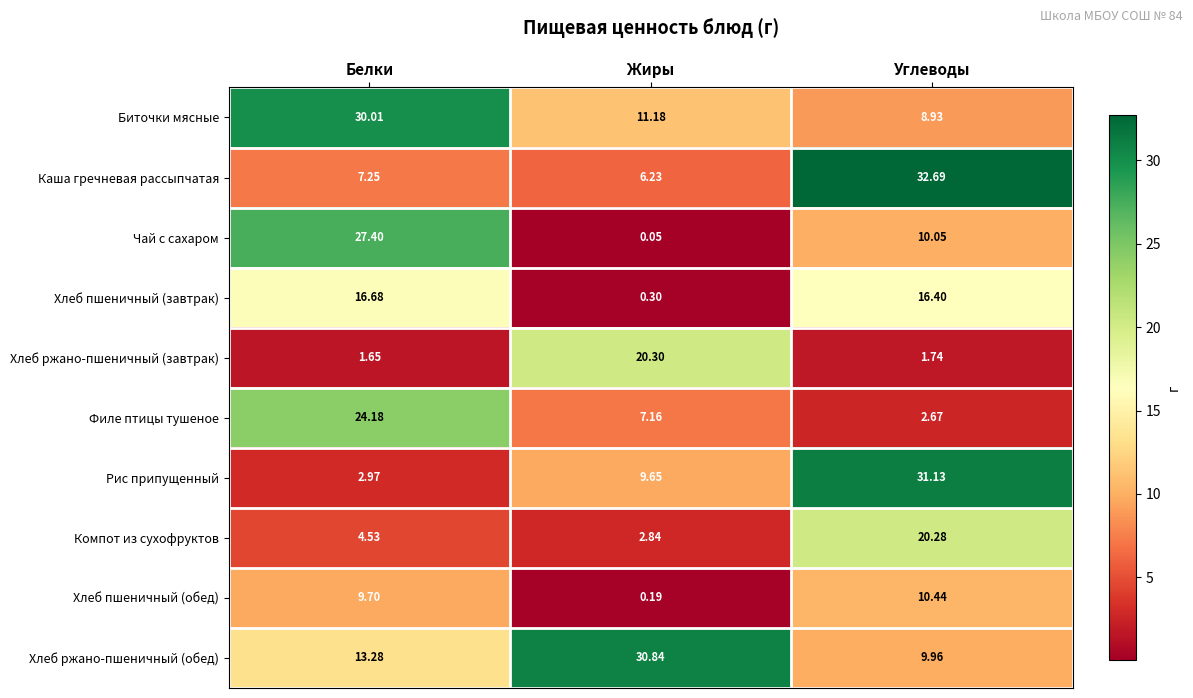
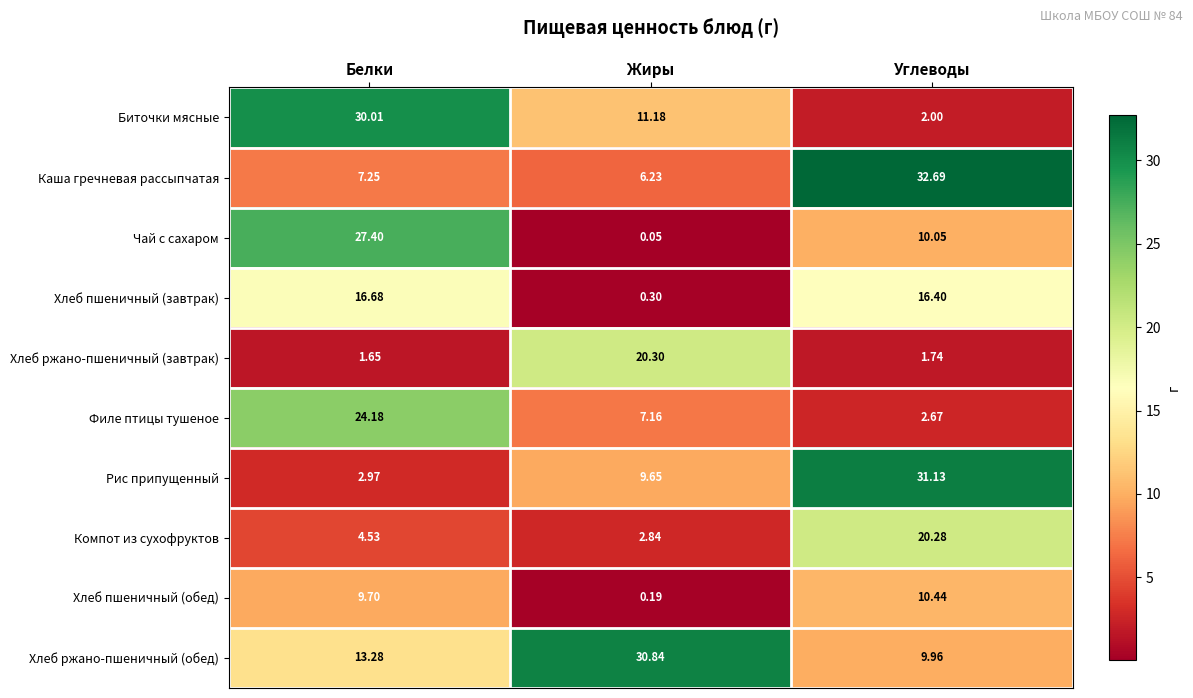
  {
    "Биточки мясные": {
      "Белки": 30.01,
      "Жиры": 11.18,
-     "Углеводы": 8.93
+     "Углеводы": 2.00
    },
    "Каша гречневая рассыпчатая": {
      "Белки": 7.25,
      "Жиры": 6.23,
      "Углеводы": 32.69
    },
    "Чай с сахаром": {
      "Белки": 27.40,
      "Жиры": 0.05,
      "Углеводы": 10.05
    },
    "Хлеб пшеничный (завтрак)": {
      "Белки": 16.68,
      "Жиры": 0.30,
      "Углеводы": 16.40
    },
    "Хлеб ржано-пшеничный (завтрак)": {
      "Белки": 1.65,
      "Жиры": 20.30,
      "Углеводы": 1.74
    },
    "Филе птицы тушеное": {
      "Белки": 24.18,
      "Жиры": 7.16,
      "Углеводы": 2.67
    },
    "Рис припущенный": {
      "Белки": 2.97,
      "Жиры": 9.65,
      "Углеводы": 31.13
    },
    "Компот из сухофруктов": {
      "Белки": 4.53,
      "Жиры": 2.84,
      "Углеводы": 20.28
    },
    "Хлеб пшеничный (обед)": {
      "Белки": 9.70,
      "Жиры": 0.19,
      "Углеводы": 10.44
    },
    "Хлеб ржано-пшеничный (обед)": {
      "Белки": 13.28,
      "Жиры": 30.84,
      "Углеводы": 9.96
    }
  }
